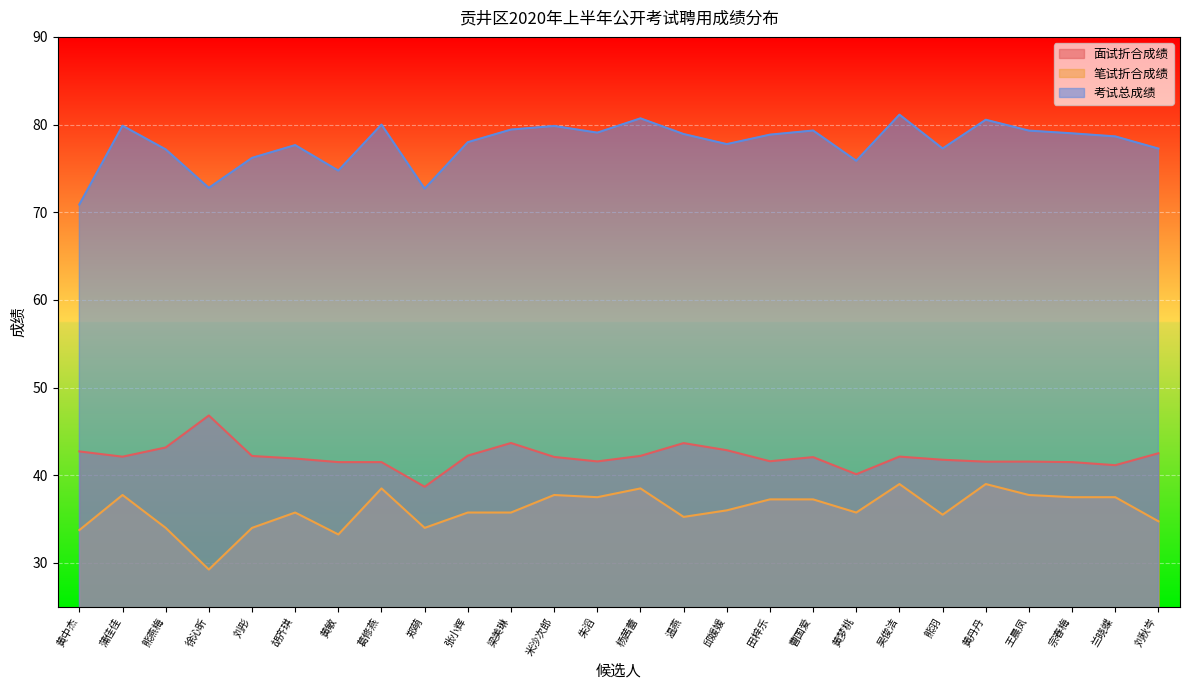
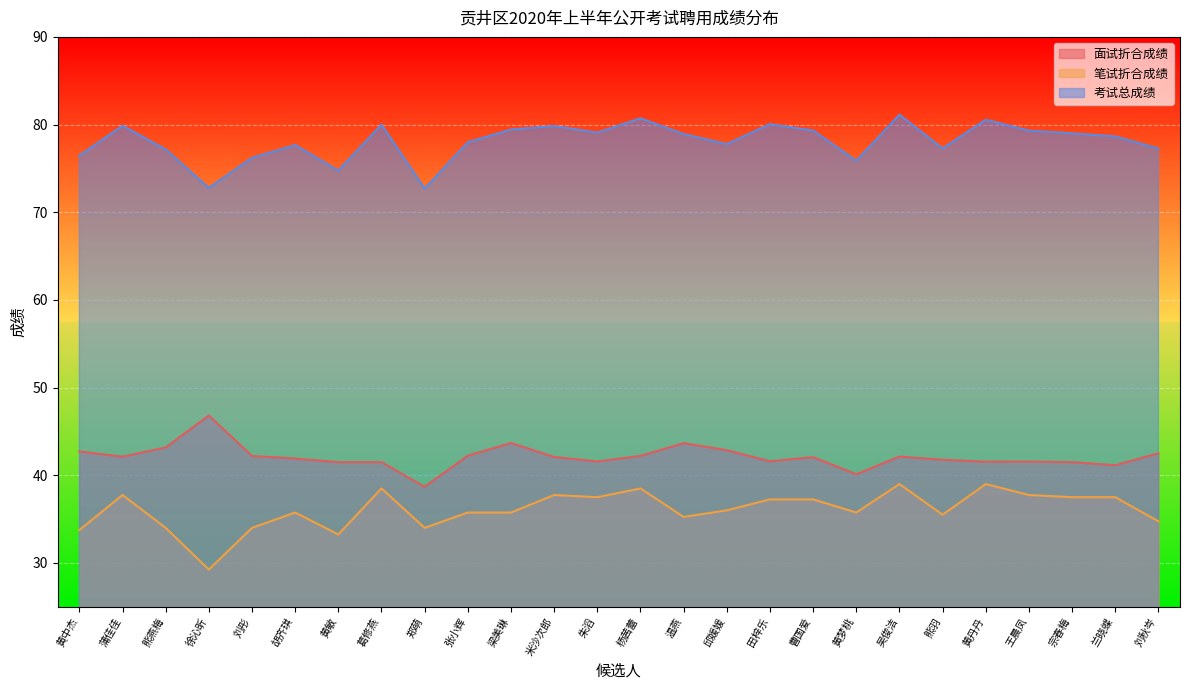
  {
    "面试折合成绩": {
      "黄中杰": 43,
      "蒲佳佳": 42,
      "熊燕梅": 43,
      "徐沁昕": 47,
      "刘彤": 42,
      "胡齐琪": 42,
      "黄敏": 42,
      "葛修燕": 42,
      "郑萌": 39,
      "张小辉": 42,
      "梁美琳": 44,
      "米沙次郎": 42,
      "朱滔": 42,
      "杨茜蕾": 42,
      "温燕": 44,
      "邱媛媛": 43,
      "田梓乐": 42,
      "曹国爱": 42,
      "黄梦桃": 40,
      "吴俊洁": 42,
      "熊羽": 42,
      "黄丹丹": 42,
      "王晨凤": 42,
      "宗春梅": 42,
      "兰晓蝶": 41,
      "刘秋岑": 43
    },
    "笔试折合成绩": {
      "黄中杰": 34,
      "蒲佳佳": 38,
      "熊燕梅": 34,
      "徐沁昕": 29,
      "刘彤": 34,
      "胡齐琪": 36,
      "黄敏": 33,
      "葛修燕": 39,
      "郑萌": 34,
      "张小辉": 36,
      "梁美琳": 36,
      "米沙次郎": 38,
      "朱滔": 38,
      "杨茜蕾": 39,
      "温燕": 35,
      "邱媛媛": 36,
      "田梓乐": 37,
      "曹国爱": 37,
      "黄梦桃": 36,
      "吴俊洁": 39,
      "熊羽": 36,
      "黄丹丹": 39,
      "王晨凤": 38,
      "宗春梅": 38,
      "兰晓蝶": 38,
      "刘秋岑": 35
    },
    "考试总成绩": {
-     "黄中杰": 71,
+     "黄中杰": 76,
      "蒲佳佳": 80,
      "熊燕梅": 77,
      "徐沁昕": 73,
      "刘彤": 76,
      "胡齐琪": 78,
      "黄敏": 75,
      "葛修燕": 80,
      "郑萌": 73,
      "张小辉": 78,
      "梁美琳": 79,
      "米沙次郎": 80,
      "朱滔": 79,
      "杨茜蕾": 81,
      "温燕": 79,
      "邱媛媛": 78,
-     "田梓乐": 79,
+     "田梓乐": 80,
      "曹国爱": 79,
      "黄梦桃": 76,
      "吴俊洁": 81,
      "熊羽": 77,
      "黄丹丹": 81,
      "王晨凤": 79,
      "宗春梅": 79,
      "兰晓蝶": 79,
      "刘秋岑": 77
    }
  }
